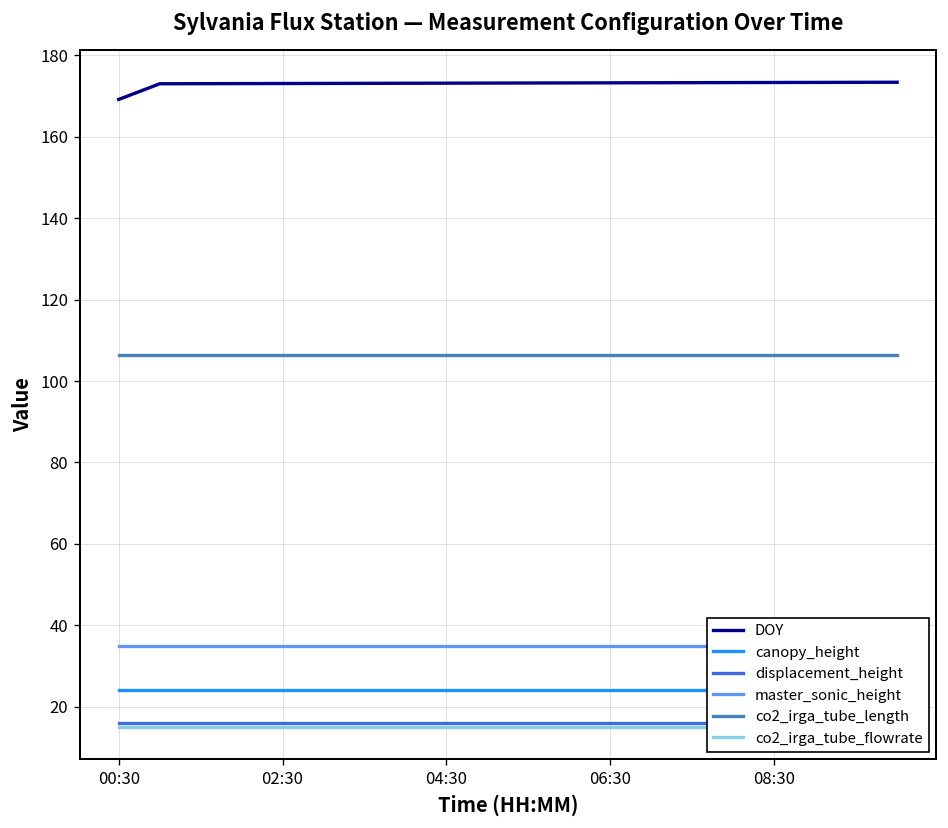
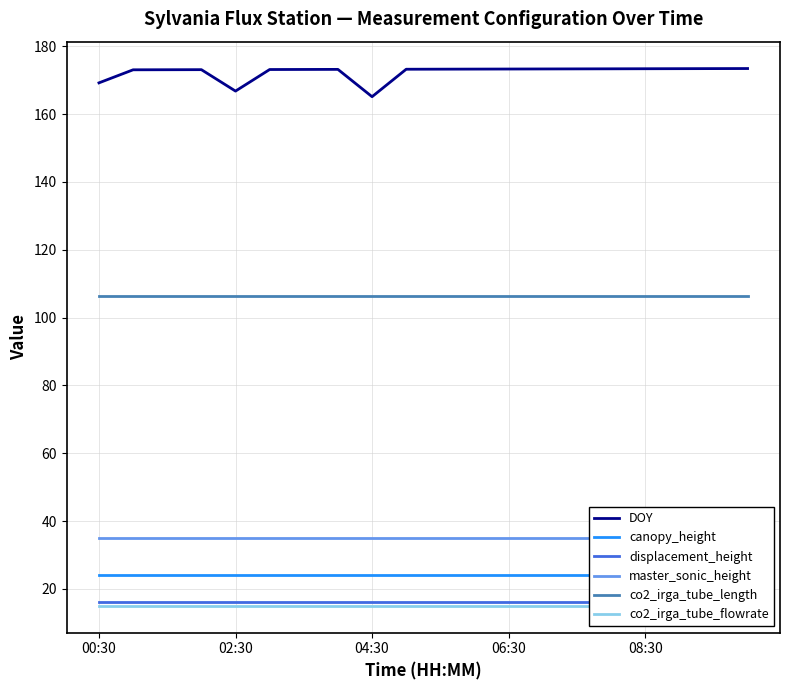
  {
    "DOY": {
      "00:30": 169,
-     "02:30": 173,
-     "04:30": 173,
+     "02:30": 167,
+     "04:30": 165,
      "06:30": 173,
      "08:30": 173
    },
    "canopy_height": {
      "00:30": 24,
      "02:30": 24,
      "04:30": 24,
      "06:30": 24
    },
    "co2_irga_tube_flowrate": {
      "00:30": 15,
      "02:30": 15,
      "04:30": 15,
      "06:30": 15
    }
  }
